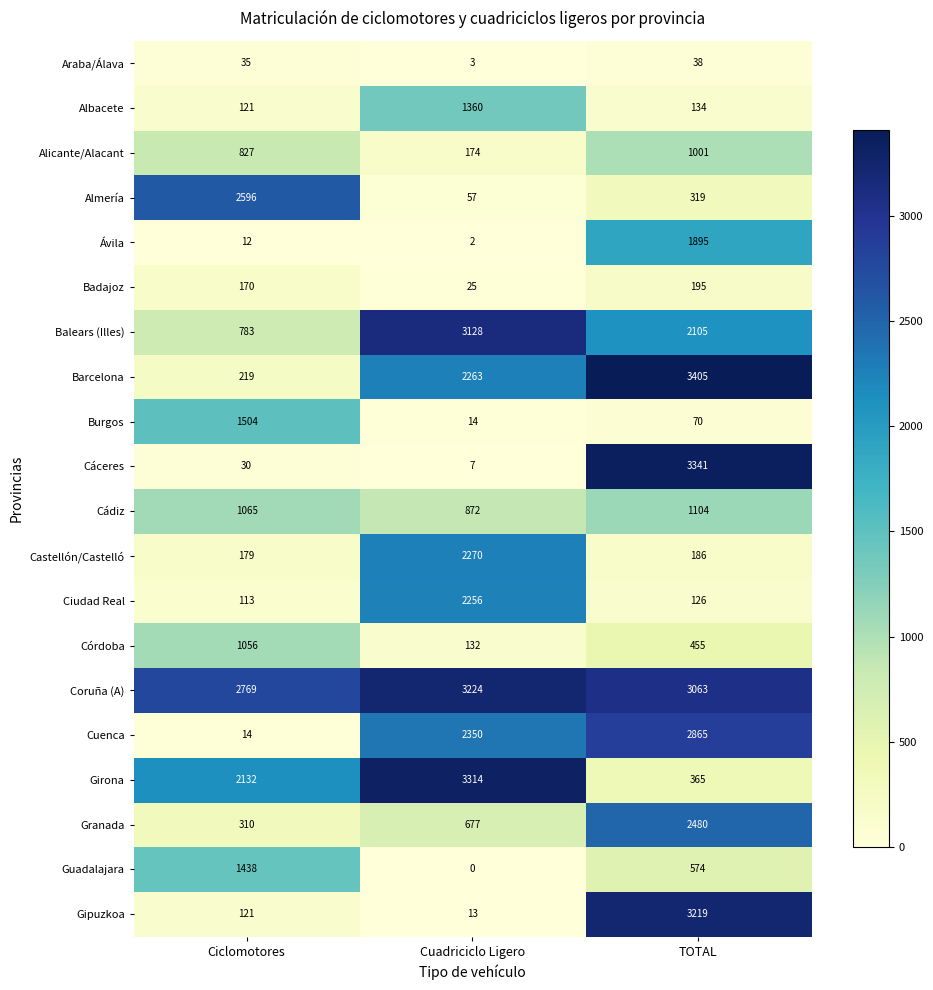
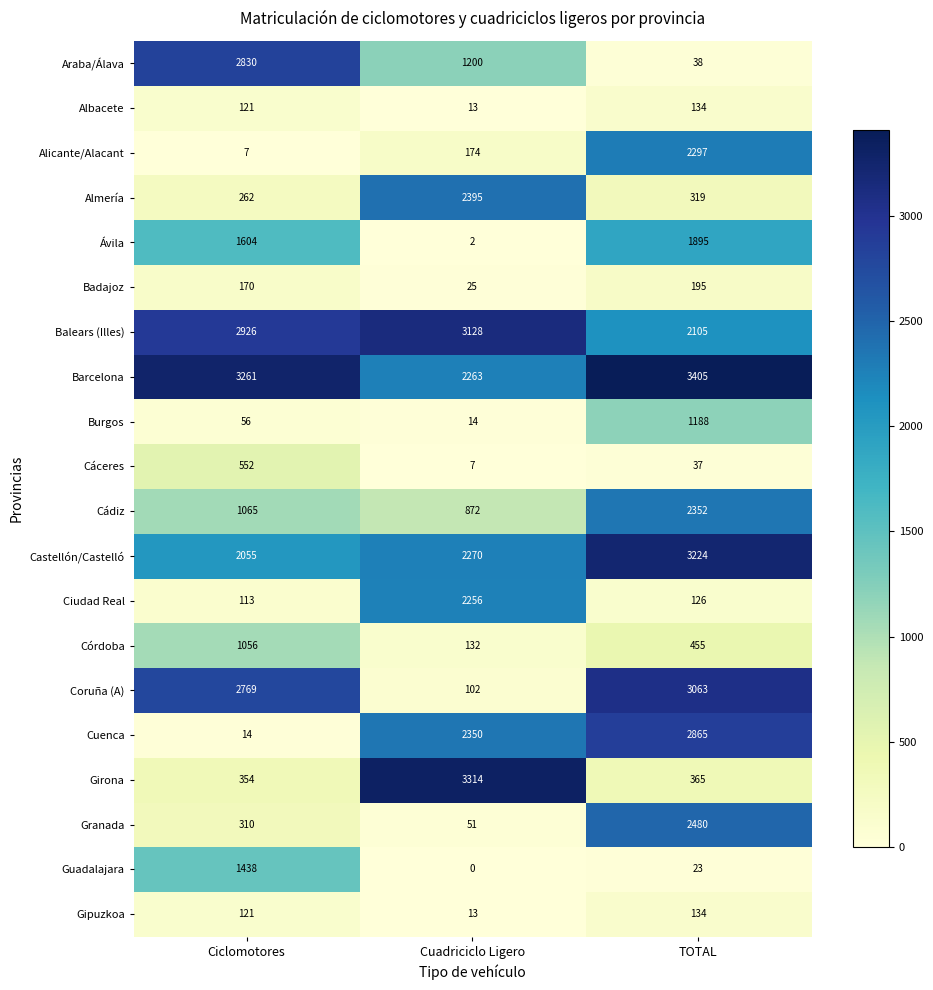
  {
    "Araba/Álava": {
-     "Ciclomotores": 35,
-     "Cuadriciclo Ligero": 3,
+     "Ciclomotores": 2830,
+     "Cuadriciclo Ligero": 1200,
      "TOTAL": 38
    },
    "Albacete": {
      "Ciclomotores": 121,
-     "Cuadriciclo Ligero": 1360,
+     "Cuadriciclo Ligero": 13,
      "TOTAL": 134
    },
    "Alicante/Alacant": {
-     "Ciclomotores": 827,
+     "Ciclomotores": 7,
      "Cuadriciclo Ligero": 174,
-     "TOTAL": 1001
+     "TOTAL": 2297
    },
    "Almería": {
-     "Ciclomotores": 2596,
-     "Cuadriciclo Ligero": 57,
+     "Ciclomotores": 262,
+     "Cuadriciclo Ligero": 2395,
      "TOTAL": 319
    },
    "Ávila": {
-     "Ciclomotores": 12,
+     "Ciclomotores": 1604,
      "Cuadriciclo Ligero": 2,
      "TOTAL": 1895
    },
    "Badajoz": {
      "Ciclomotores": 170,
      "Cuadriciclo Ligero": 25,
      "TOTAL": 195
    },
    "Balears (Illes)": {
-     "Ciclomotores": 783,
+     "Ciclomotores": 2926,
      "Cuadriciclo Ligero": 3128,
      "TOTAL": 2105
    },
    "Barcelona": {
-     "Ciclomotores": 219,
+     "Ciclomotores": 3261,
      "Cuadriciclo Ligero": 2263,
      "TOTAL": 3405
    },
    "Burgos": {
-     "Ciclomotores": 1504,
+     "Ciclomotores": 56,
      "Cuadriciclo Ligero": 14,
-     "TOTAL": 70
+     "TOTAL": 1188
    },
    "Cáceres": {
-     "Ciclomotores": 30,
+     "Ciclomotores": 552,
      "Cuadriciclo Ligero": 7,
-     "TOTAL": 3341
+     "TOTAL": 37
    },
    "Cádiz": {
      "Ciclomotores": 1065,
      "Cuadriciclo Ligero": 872,
-     "TOTAL": 1104
+     "TOTAL": 2352
    },
    "Castellón/Castelló": {
-     "Ciclomotores": 179,
+     "Ciclomotores": 2055,
      "Cuadriciclo Ligero": 2270,
-     "TOTAL": 186
+     "TOTAL": 3224
    },
    "Ciudad Real": {
      "Ciclomotores": 113,
      "Cuadriciclo Ligero": 2256,
      "TOTAL": 126
    },
    "Córdoba": {
      "Ciclomotores": 1056,
      "Cuadriciclo Ligero": 132,
      "TOTAL": 455
    },
    "Coruña (A)": {
      "Ciclomotores": 2769,
-     "Cuadriciclo Ligero": 3224,
+     "Cuadriciclo Ligero": 102,
      "TOTAL": 3063
    },
    "Cuenca": {
      "Ciclomotores": 14,
      "Cuadriciclo Ligero": 2350,
      "TOTAL": 2865
    },
    "Girona": {
-     "Ciclomotores": 2132,
+     "Ciclomotores": 354,
      "Cuadriciclo Ligero": 3314,
      "TOTAL": 365
    },
    "Granada": {
      "Ciclomotores": 310,
-     "Cuadriciclo Ligero": 677,
+     "Cuadriciclo Ligero": 51,
      "TOTAL": 2480
    },
    "Guadalajara": {
      "Ciclomotores": 1438,
      "Cuadriciclo Ligero": 0,
-     "TOTAL": 574
+     "TOTAL": 23
    },
    "Gipuzkoa": {
      "Ciclomotores": 121,
      "Cuadriciclo Ligero": 13,
-     "TOTAL": 3219
+     "TOTAL": 134
    }
  }
